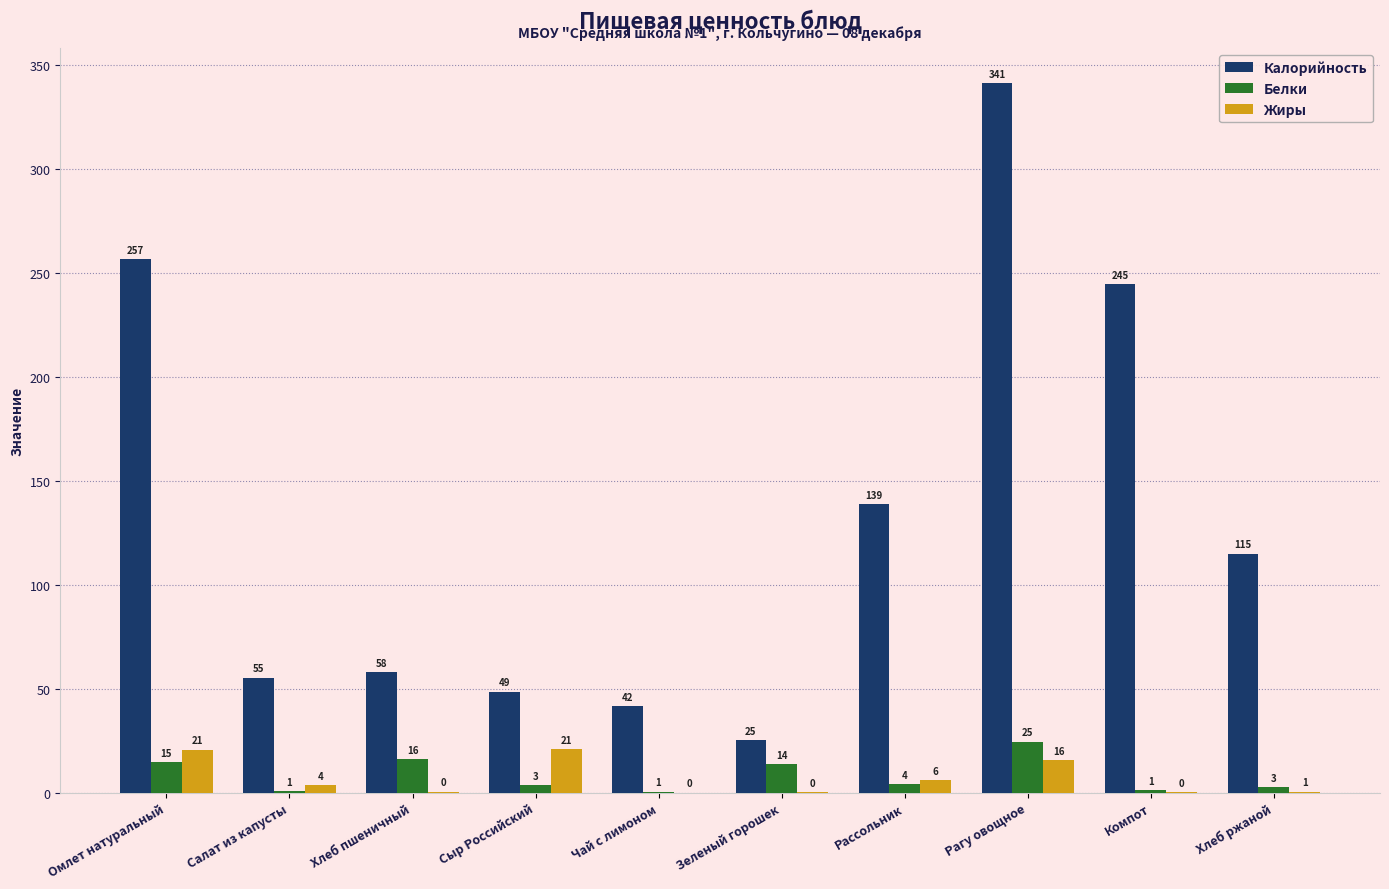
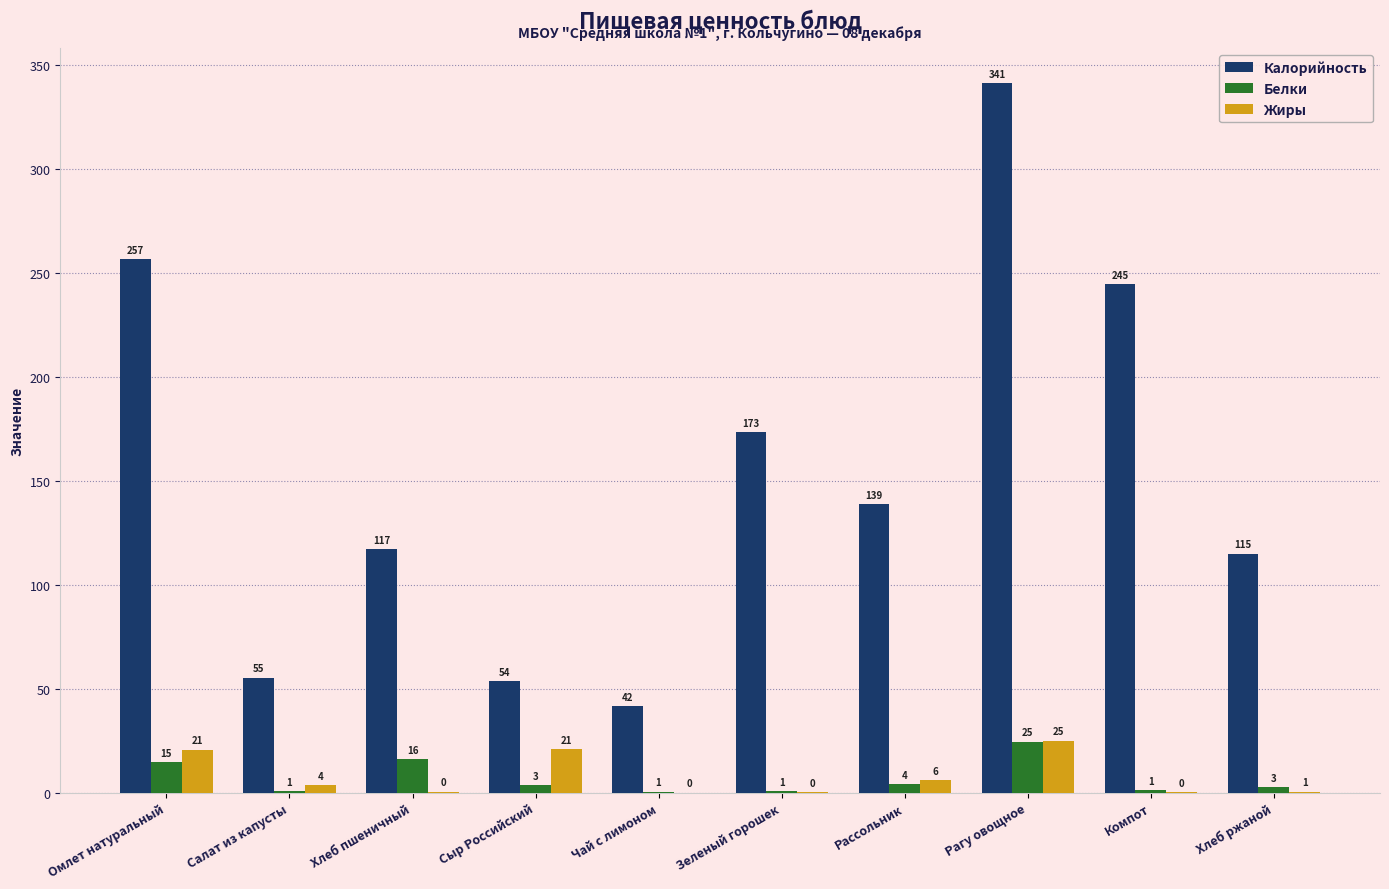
  {
    "Калорийность": {
      "Омлет натуральный": 257,
      "Салат из капусты": 55,
-     "Хлеб пшеничный": 58,
-     "Сыр Российский": 49,
+     "Хлеб пшеничный": 117,
+     "Сыр Российский": 54,
      "Чай с лимоном": 42,
-     "Зеленый горошек": 25,
+     "Зеленый горошек": 173,
      "Рассольник": 139,
      "Рагу овощное": 341,
      "Компот": 245,
      "Хлеб ржаной": 115
    },
    "Белки": {
      "Омлет натуральный": 15,
      "Салат из капусты": 1,
      "Хлеб пшеничный": 16,
      "Сыр Российский": 3,
      "Чай с лимоном": 1,
-     "Зеленый горошек": 14,
+     "Зеленый горошек": 1,
      "Рассольник": 4,
      "Рагу овощное": 25,
      "Компот": 1,
      "Хлеб ржаной": 3
    },
    "Жиры": {
      "Омлет натуральный": 21,
      "Салат из капусты": 4,
      "Хлеб пшеничный": 0,
      "Сыр Российский": 21,
      "Чай с лимоном": 0,
      "Зеленый горошек": 0,
      "Рассольник": 6,
-     "Рагу овощное": 16,
+     "Рагу овощное": 25,
      "Компот": 0,
      "Хлеб ржаной": 1
    }
  }
